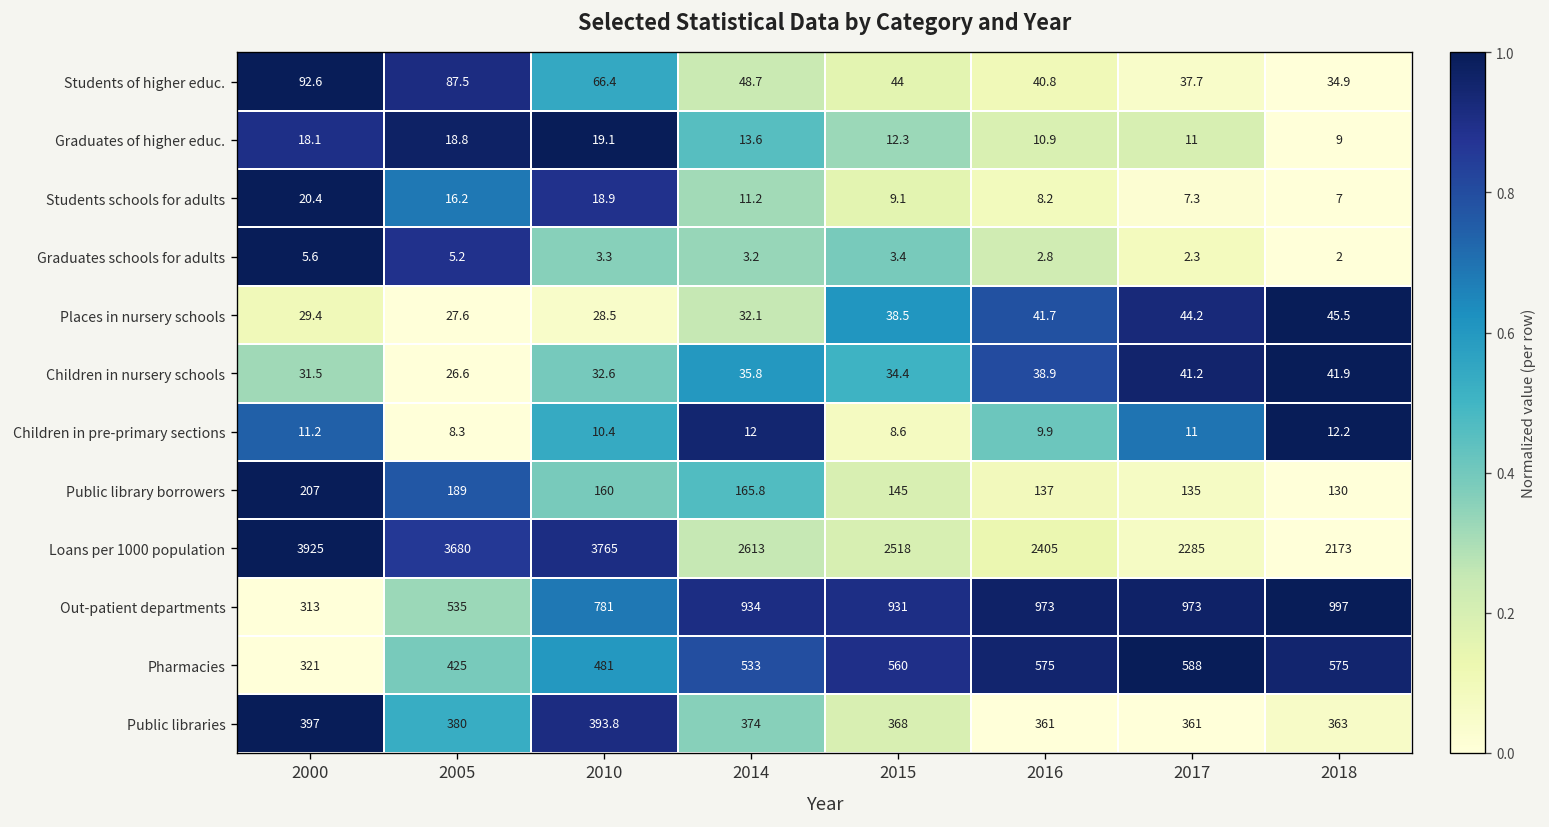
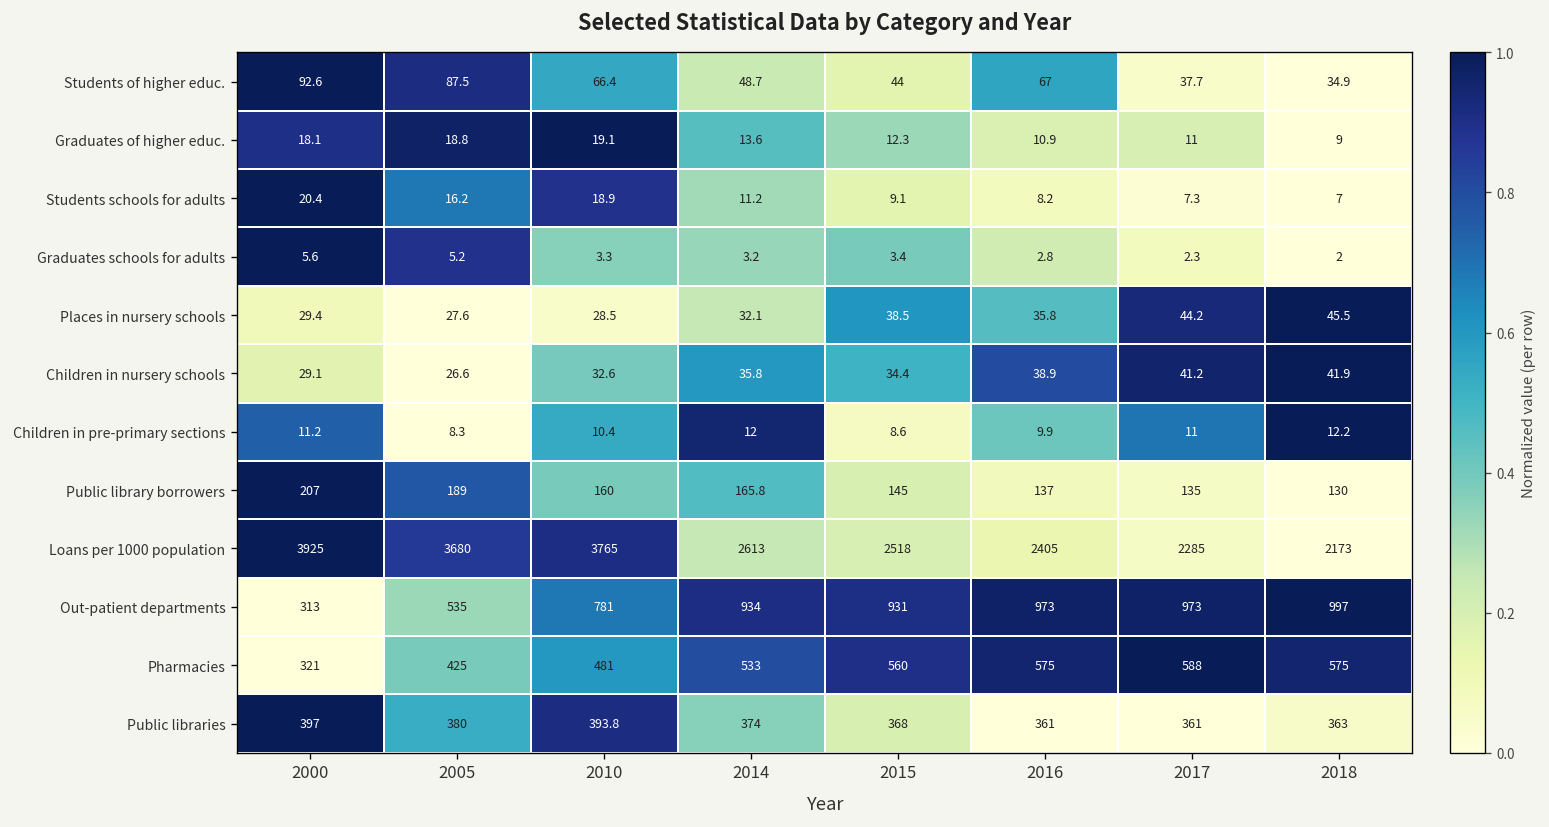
  {
    "Students of higher educ.": {
      "2000": 92.6,
      "2005": 87.5,
      "2010": 66.4,
      "2014": 48.7,
      "2015": 44,
-     "2016": 40.8,
+     "2016": 67,
      "2017": 37.7,
      "2018": 34.9
    },
    "Graduates of higher educ.": {
      "2000": 18.1,
      "2005": 18.8,
      "2010": 19.1,
      "2014": 13.6,
      "2015": 12.3,
      "2016": 10.9,
      "2017": 11,
      "2018": 9
    },
    "Students schools for adults": {
      "2000": 20.4,
      "2005": 16.2,
      "2010": 18.9,
      "2014": 11.2,
      "2015": 9.1,
      "2016": 8.2,
      "2017": 7.3,
      "2018": 7
    },
    "Graduates schools for adults": {
      "2000": 5.6,
      "2005": 5.2,
      "2010": 3.3,
      "2014": 3.2,
      "2015": 3.4,
      "2016": 2.8,
      "2017": 2.3,
      "2018": 2
    },
    "Places in nursery schools": {
      "2000": 29.4,
      "2005": 27.6,
      "2010": 28.5,
      "2014": 32.1,
      "2015": 38.5,
-     "2016": 41.7,
+     "2016": 35.8,
      "2017": 44.2,
      "2018": 45.5
    },
    "Children in nursery schools": {
-     "2000": 31.5,
+     "2000": 29.1,
      "2005": 26.6,
      "2010": 32.6,
      "2014": 35.8,
      "2015": 34.4,
      "2016": 38.9,
      "2017": 41.2,
      "2018": 41.9
    },
    "Children in pre-primary sections": {
      "2000": 11.2,
      "2005": 8.3,
      "2010": 10.4,
      "2014": 12,
      "2015": 8.6,
      "2016": 9.9,
      "2017": 11,
      "2018": 12.2
    },
    "Public library borrowers": {
      "2000": 207,
      "2005": 189,
      "2010": 160,
      "2014": 165.8,
      "2015": 145,
      "2016": 137,
      "2017": 135,
      "2018": 130
    },
    "Loans per 1000 population": {
      "2000": 3925,
      "2005": 3680,
      "2010": 3765,
      "2014": 2613,
      "2015": 2518,
      "2016": 2405,
      "2017": 2285,
      "2018": 2173
    },
    "Out-patient departments": {
      "2000": 313,
      "2005": 535,
      "2010": 781,
      "2014": 934,
      "2015": 931,
      "2016": 973,
      "2017": 973,
      "2018": 997
    },
    "Pharmacies": {
      "2000": 321,
      "2005": 425,
      "2010": 481,
      "2014": 533,
      "2015": 560,
      "2016": 575,
      "2017": 588,
      "2018": 575
    },
    "Public libraries": {
      "2000": 397,
      "2005": 380,
      "2010": 393.8,
      "2014": 374,
      "2015": 368,
      "2016": 361,
      "2017": 361,
      "2018": 363
    }
  }
